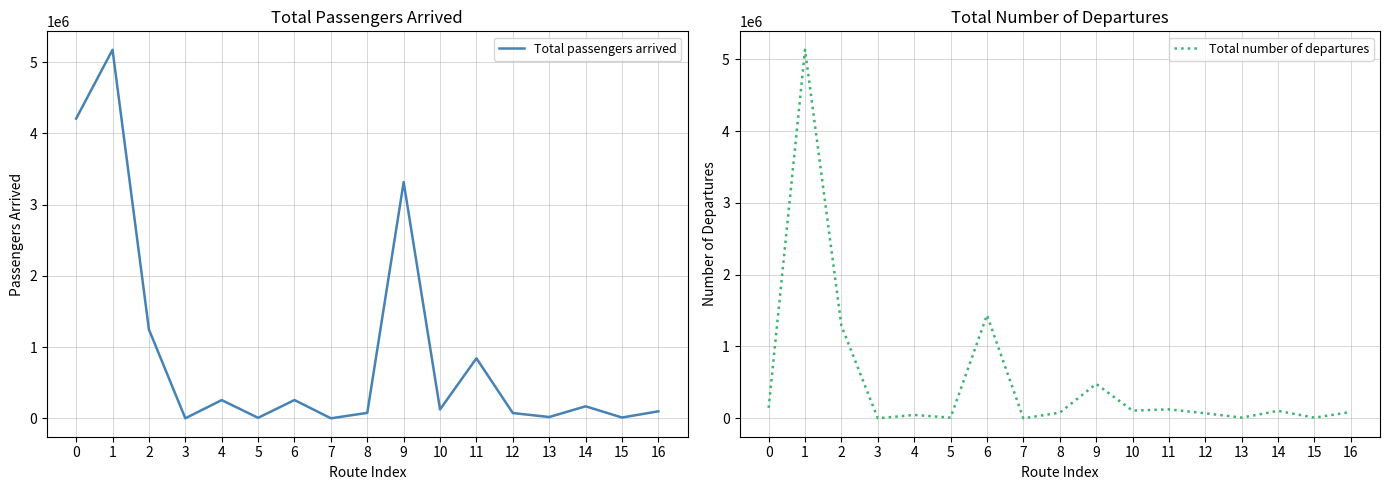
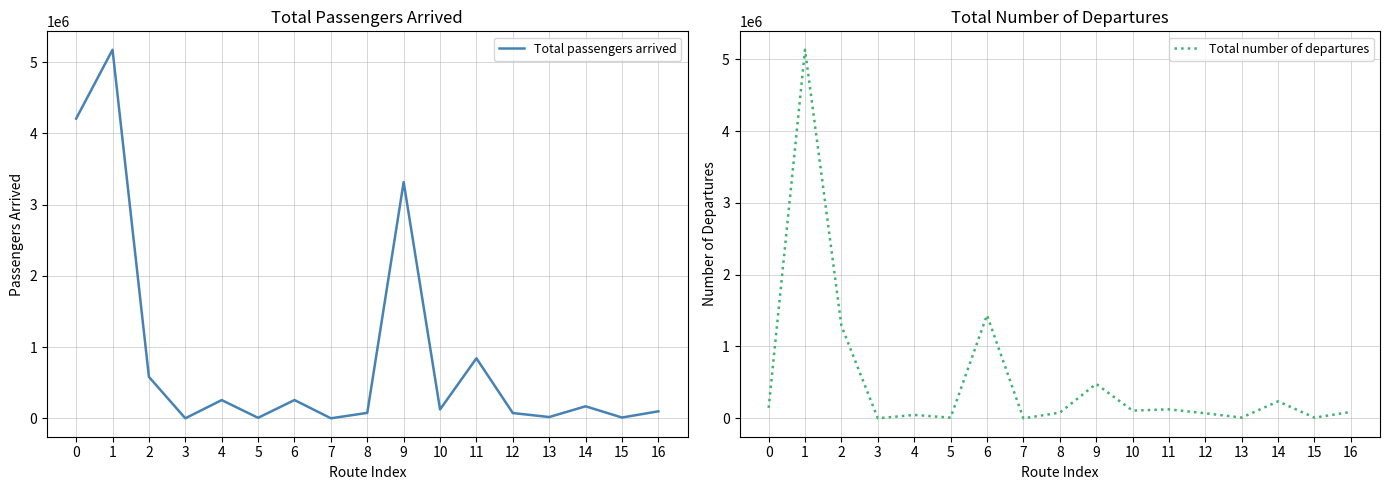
  {
    "Total Passengers Arrived": {
      "0": 4200000,
      "1": 5200000,
-     "2": 1200000,
+     "2": 600000,
      "3": 0,
      "4": 300000,
      "5": 0,
      "6": 300000,
      "7": 0,
      "8": 100000,
      "9": 3300000,
      "10": 100000,
      "11": 800000,
      "12": 100000,
      "13": 0,
      "14": 200000,
      "15": 0,
      "16": 100000
    },
    "Total Number of Departures": {
      "0": 100000,
      "1": 5100000,
      "2": 1300000,
      "3": 0,
      "4": 0,
      "5": 0,
      "6": 1400000,
      "7": 0,
      "8": 100000,
      "9": 500000,
      "10": 100000,
      "11": 100000,
      "12": 100000,
      "13": 0,
-     "14": 100000,
+     "14": 200000,
      "15": 0,
      "16": 100000
    }
  }
